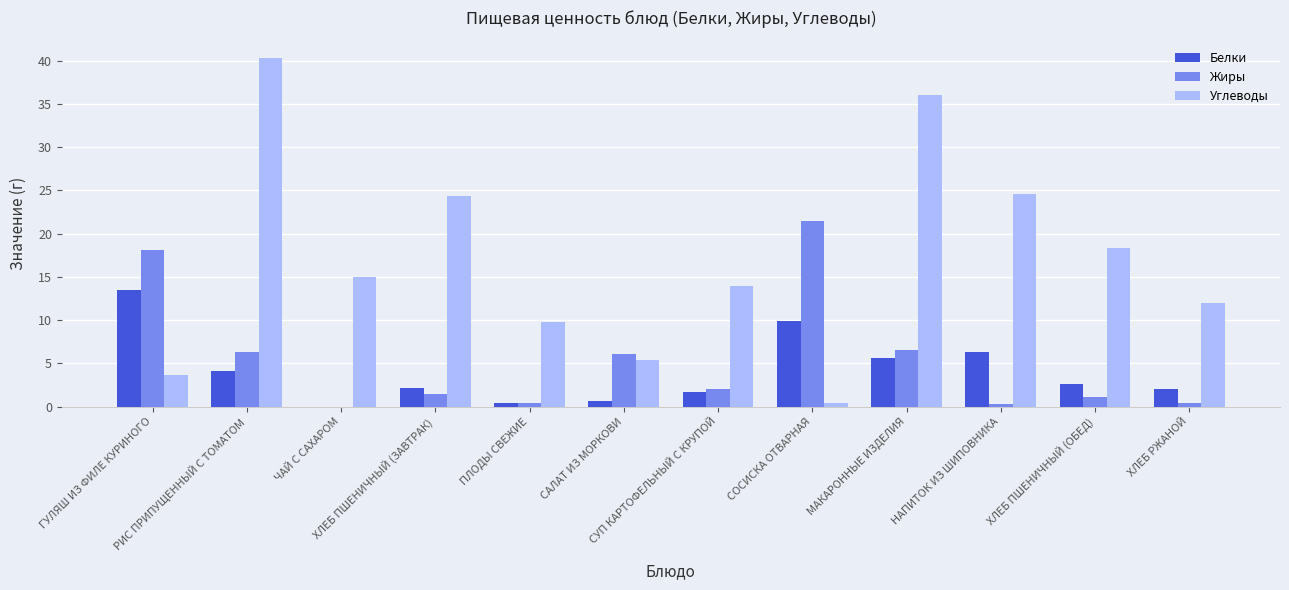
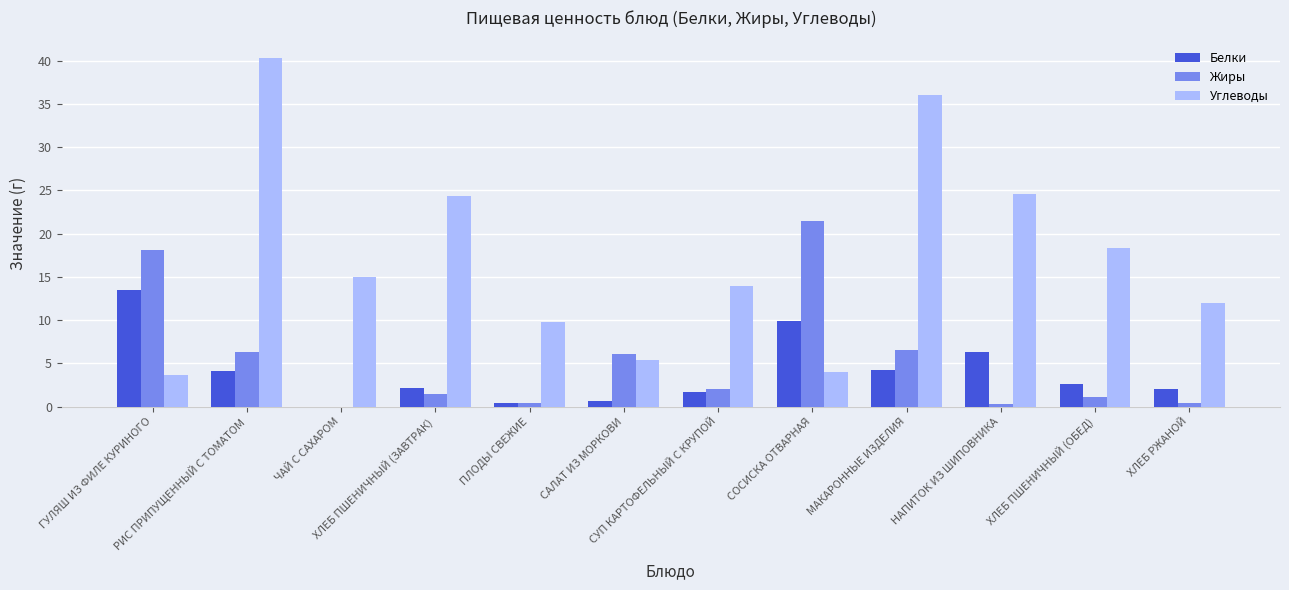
  {
    "Белки": {
      "ГУЛЯШ ИЗ ФИЛЕ КУРИНОГО": 13,
      "РИС ПРИПУЩЕННЫЙ С ТОМАТОМ": 4,
      "ЧАЙ С САХАРОМ": 0,
      "ХЛЕБ ПШЕНИЧНЫЙ (ЗАВТРАК)": 2,
      "ПЛОДЫ СВЕЖИЕ": 0,
      "САЛАТ ИЗ МОРКОВИ": 1,
      "СУП КАРТОФЕЛЬНЫЙ С КРУПОЙ": 2,
      "СОСИСКА ОТВАРНАЯ": 10,
-     "МАКАРОННЫЕ ИЗДЕЛИЯ": 6,
+     "МАКАРОННЫЕ ИЗДЕЛИЯ": 4,
      "НАПИТОК ИЗ ШИПОВНИКА": 6,
      "ХЛЕБ ПШЕНИЧНЫЙ (ОБЕД)": 3,
      "ХЛЕБ РЖАНОЙ": 2
    },
    "Жиры": {
      "ГУЛЯШ ИЗ ФИЛЕ КУРИНОГО": 18,
      "РИС ПРИПУЩЕННЫЙ С ТОМАТОМ": 6,
      "ЧАЙ С САХАРОМ": 0,
      "ХЛЕБ ПШЕНИЧНЫЙ (ЗАВТРАК)": 1,
      "ПЛОДЫ СВЕЖИЕ": 0,
      "САЛАТ ИЗ МОРКОВИ": 6,
      "СУП КАРТОФЕЛЬНЫЙ С КРУПОЙ": 2,
      "СОСИСКА ОТВАРНАЯ": 22,
      "МАКАРОННЫЕ ИЗДЕЛИЯ": 7,
      "ХЛЕБ ПШЕНИЧНЫЙ (ОБЕД)": 1,
      "ХЛЕБ РЖАНОЙ": 0
    },
    "Углеводы": {
      "ГУЛЯШ ИЗ ФИЛЕ КУРИНОГО": 4,
      "РИС ПРИПУЩЕННЫЙ С ТОМАТОМ": 40,
      "ЧАЙ С САХАРОМ": 15,
      "ХЛЕБ ПШЕНИЧНЫЙ (ЗАВТРАК)": 24,
      "ПЛОДЫ СВЕЖИЕ": 10,
      "САЛАТ ИЗ МОРКОВИ": 5,
      "СУП КАРТОФЕЛЬНЫЙ С КРУПОЙ": 14,
-     "СОСИСКА ОТВАРНАЯ": 0,
+     "СОСИСКА ОТВАРНАЯ": 4,
      "МАКАРОННЫЕ ИЗДЕЛИЯ": 36,
      "НАПИТОК ИЗ ШИПОВНИКА": 25,
      "ХЛЕБ ПШЕНИЧНЫЙ (ОБЕД)": 18,
      "ХЛЕБ РЖАНОЙ": 12
    }
  }
